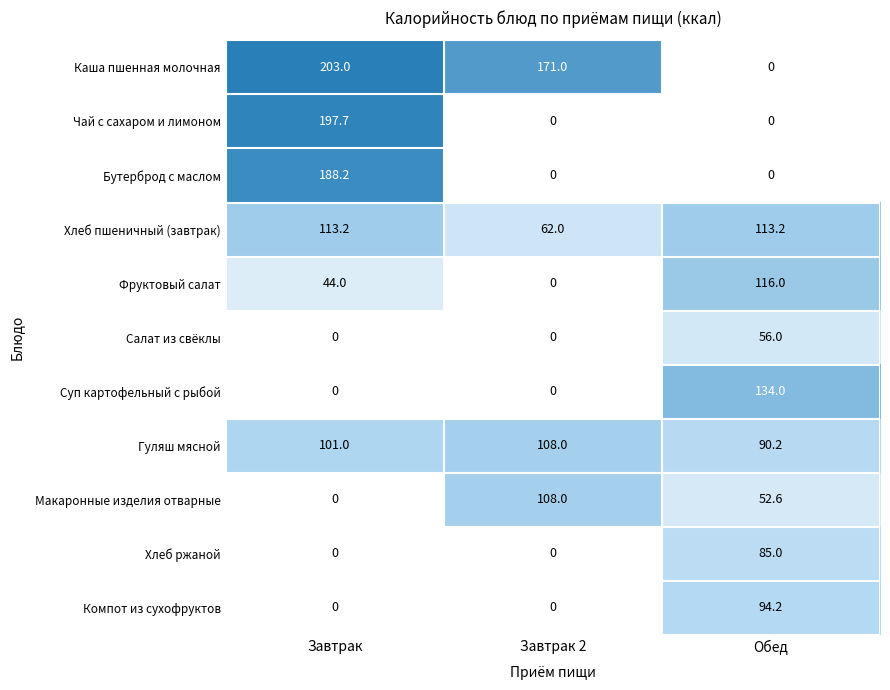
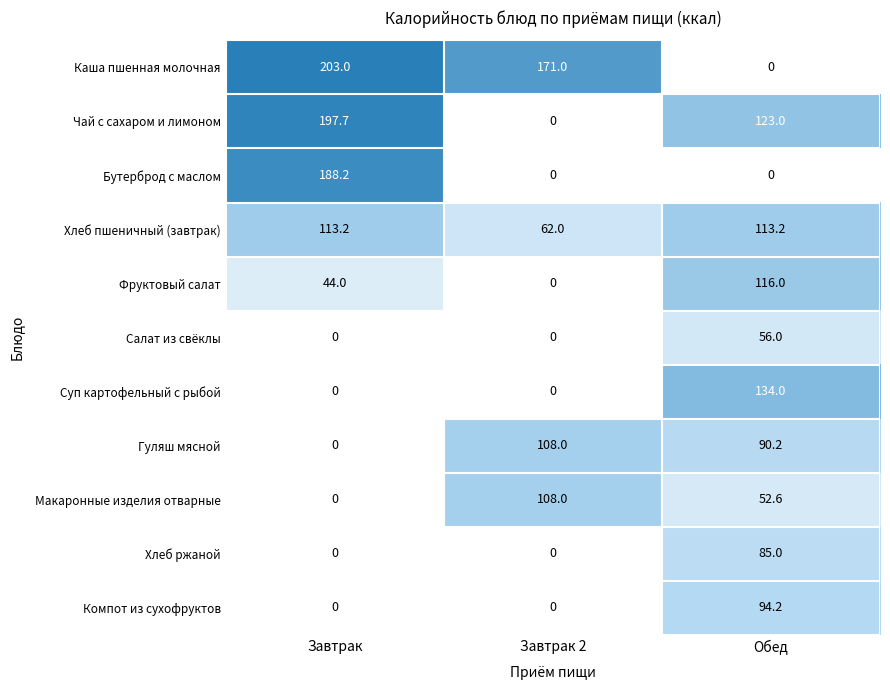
  {
    "Каша пшенная молочная": {
      "Завтрак": 203.0,
      "Завтрак 2": 171.0,
      "Обед": 0
    },
    "Чай с сахаром и лимоном": {
      "Завтрак": 197.7,
      "Завтрак 2": 0,
-     "Обед": 0
+     "Обед": 123.0
    },
    "Бутерброд с маслом": {
      "Завтрак": 188.2,
      "Завтрак 2": 0,
      "Обед": 0
    },
    "Хлеб пшеничный (завтрак)": {
      "Завтрак": 113.2,
      "Завтрак 2": 62.0,
      "Обед": 113.2
    },
    "Фруктовый салат": {
      "Завтрак": 44.0,
      "Завтрак 2": 0,
      "Обед": 116.0
    },
    "Салат из свёклы": {
      "Завтрак": 0,
      "Завтрак 2": 0,
      "Обед": 56.0
    },
    "Суп картофельный с рыбой": {
      "Завтрак": 0,
      "Завтрак 2": 0,
      "Обед": 134.0
    },
    "Гуляш мясной": {
-     "Завтрак": 101.0,
+     "Завтрак": 0,
      "Завтрак 2": 108.0,
      "Обед": 90.2
    },
    "Макаронные изделия отварные": {
      "Завтрак": 0,
      "Завтрак 2": 108.0,
      "Обед": 52.6
    },
    "Хлеб ржаной": {
      "Завтрак": 0,
      "Завтрак 2": 0,
      "Обед": 85.0
    },
    "Компот из сухофруктов": {
      "Завтрак": 0,
      "Завтрак 2": 0,
      "Обед": 94.2
    }
  }
